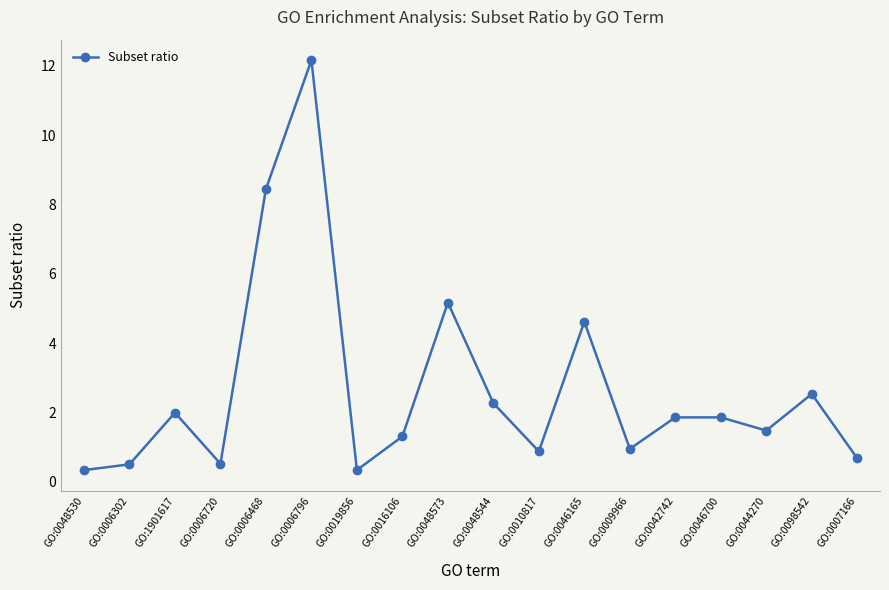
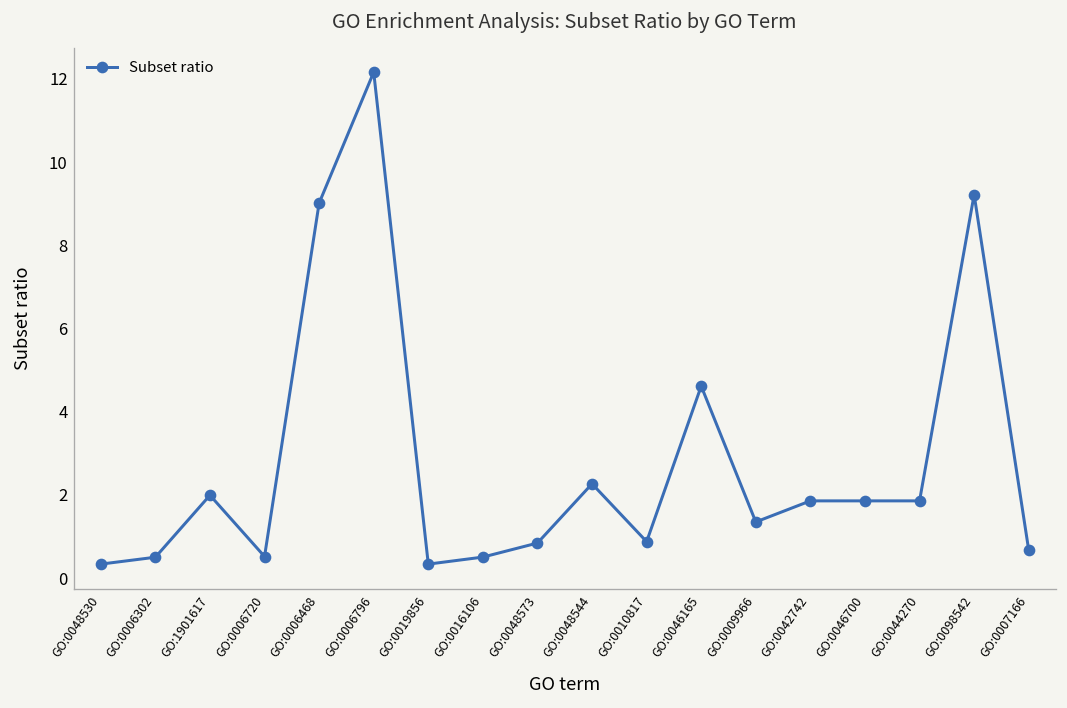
  {
    "GO:0048530": 0.3,
    "GO:0006302": 0.5,
    "GO:1901617": 2.0,
    "GO:0006720": 0.5,
-   "GO:0006468": 8.4,
+   "GO:0006468": 9.0,
    "GO:0006796": 12.2,
    "GO:0019856": 0.3,
-   "GO:0016106": 1.3,
-   "GO:0048573": 5.2,
+   "GO:0016106": 0.5,
+   "GO:0048573": 0.8,
    "GO:0048544": 2.3,
    "GO:0010817": 0.9,
    "GO:0046165": 4.6,
-   "GO:0009966": 1.0,
+   "GO:0009966": 1.4,
    "GO:0042742": 1.9,
    "GO:0046700": 1.9,
-   "GO:0044270": 1.5,
-   "GO:0098542": 2.5,
+   "GO:0044270": 1.9,
+   "GO:0098542": 9.2,
    "GO:0007166": 0.7
  }
